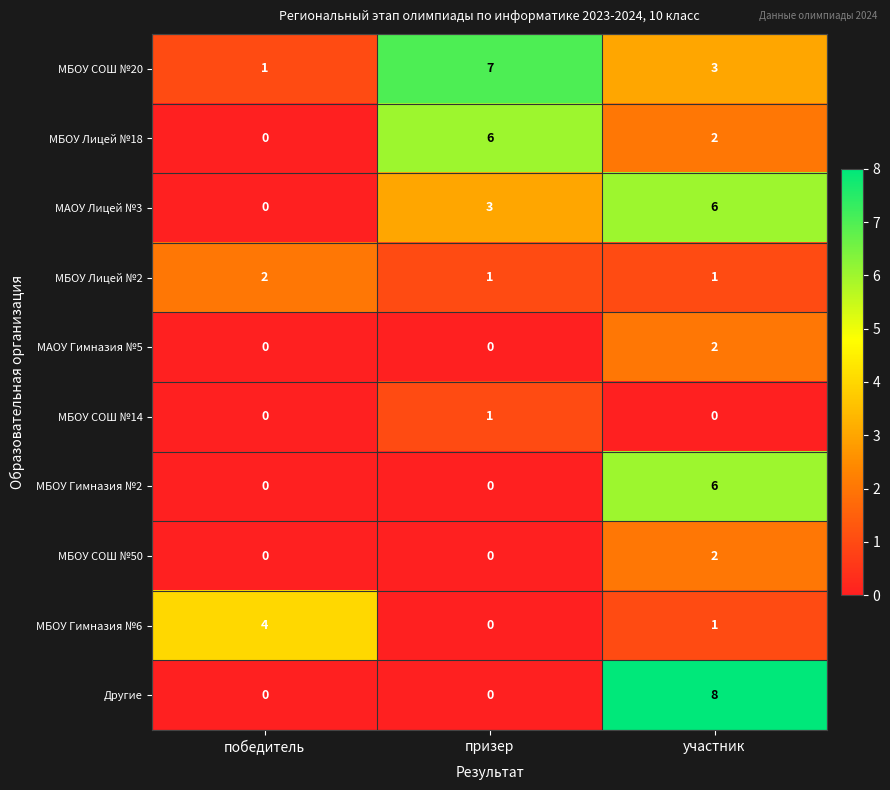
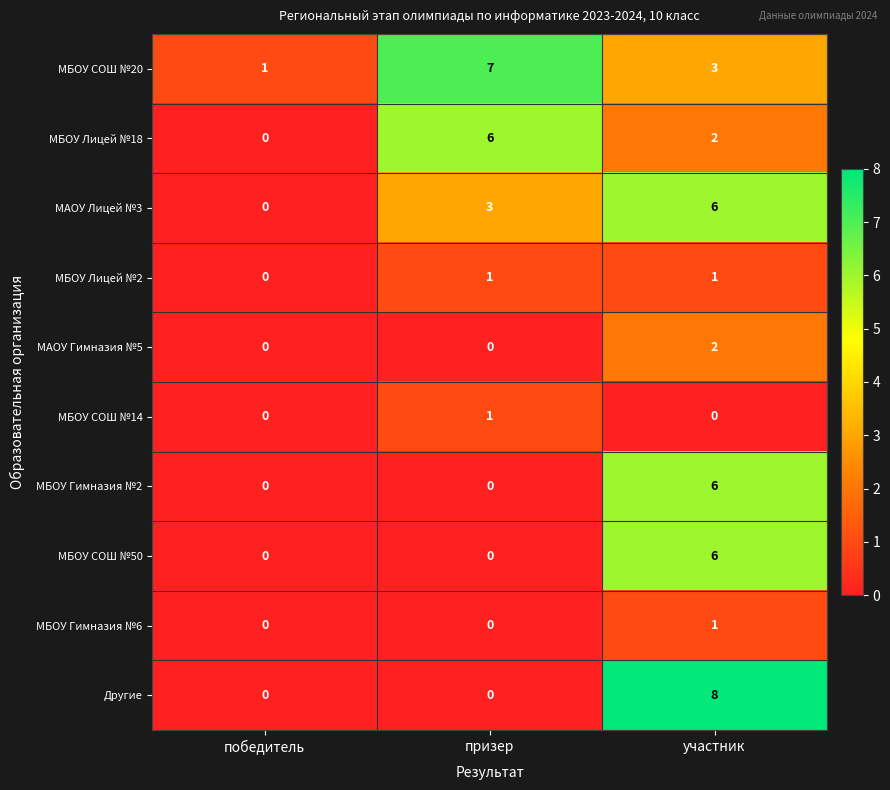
  {
    "МБОУ СОШ №20": {
      "победитель": 1,
      "призер": 7,
      "участник": 3
    },
    "МБОУ Лицей №18": {
      "победитель": 0,
      "призер": 6,
      "участник": 2
    },
    "МАОУ Лицей №3": {
      "победитель": 0,
      "призер": 3,
      "участник": 6
    },
    "МБОУ Лицей №2": {
-     "победитель": 2,
+     "победитель": 0,
      "призер": 1,
      "участник": 1
    },
    "МАОУ Гимназия №5": {
      "победитель": 0,
      "призер": 0,
      "участник": 2
    },
    "МБОУ СОШ №14": {
      "победитель": 0,
      "призер": 1,
      "участник": 0
    },
    "МБОУ Гимназия №2": {
      "победитель": 0,
      "призер": 0,
      "участник": 6
    },
    "МБОУ СОШ №50": {
      "победитель": 0,
      "призер": 0,
-     "участник": 2
+     "участник": 6
    },
    "МБОУ Гимназия №6": {
-     "победитель": 4,
+     "победитель": 0,
      "призер": 0,
      "участник": 1
    },
    "Другие": {
      "победитель": 0,
      "призер": 0,
      "участник": 8
    }
  }
